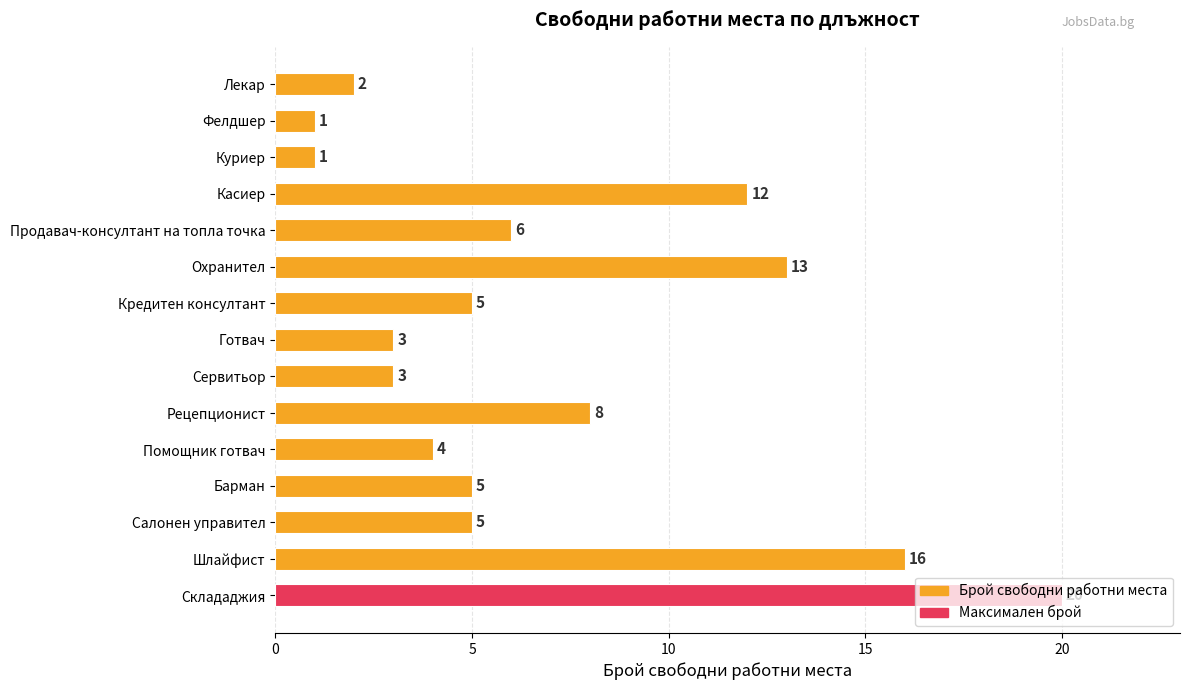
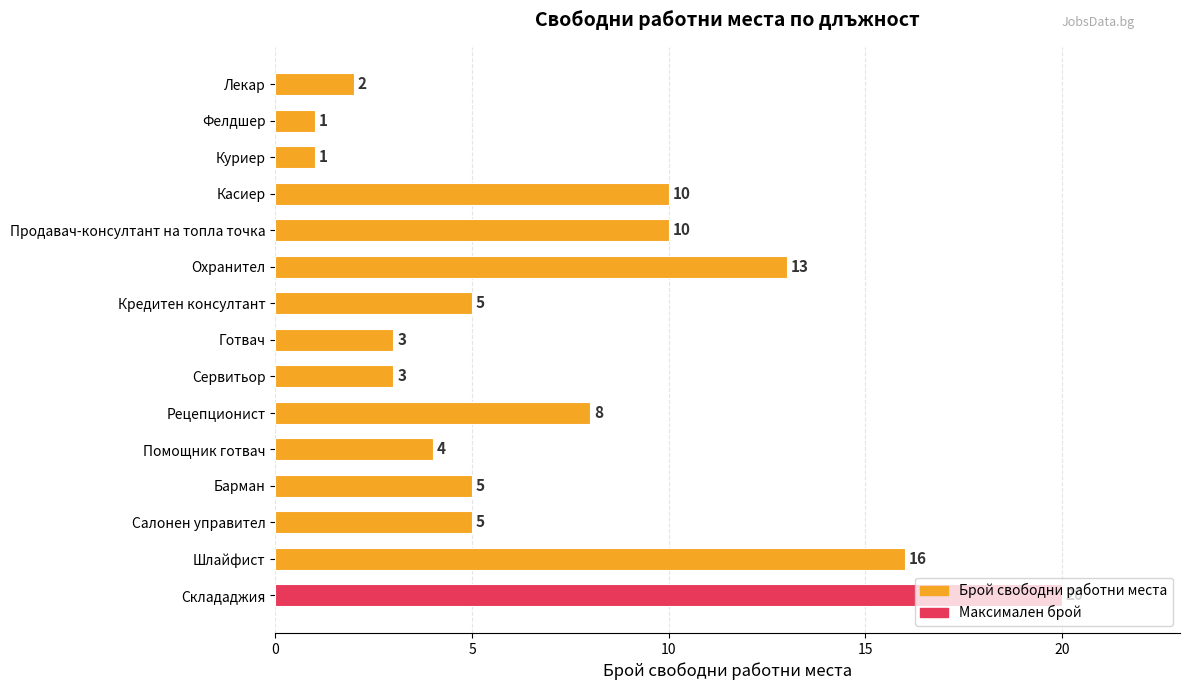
  {
    "Лекар": 2,
    "Фелдшер": 1,
    "Куриер": 1,
-   "Касиер": 12,
-   "Продавач-консултант на топла точка": 6,
+   "Касиер": 10,
+   "Продавач-консултант на топла точка": 10,
    "Охранител": 13,
    "Кредитен консултант": 5,
    "Готвач": 3,
    "Сервитьор": 3,
    "Рецепционист": 8,
    "Помощник готвач": 4,
    "Барман": 5,
    "Салонен управител": 5,
    "Шлайфист": 16
  }
